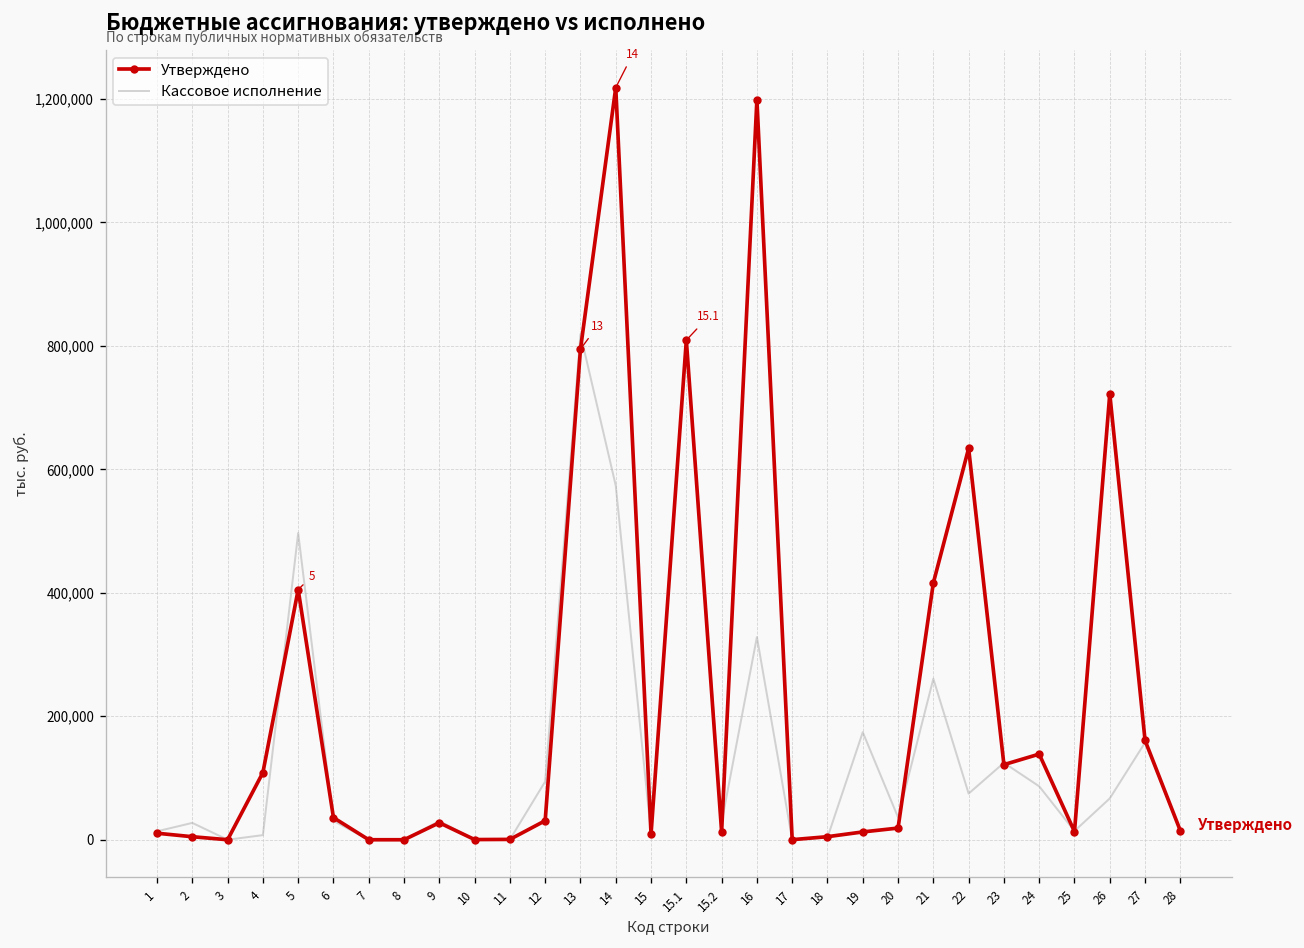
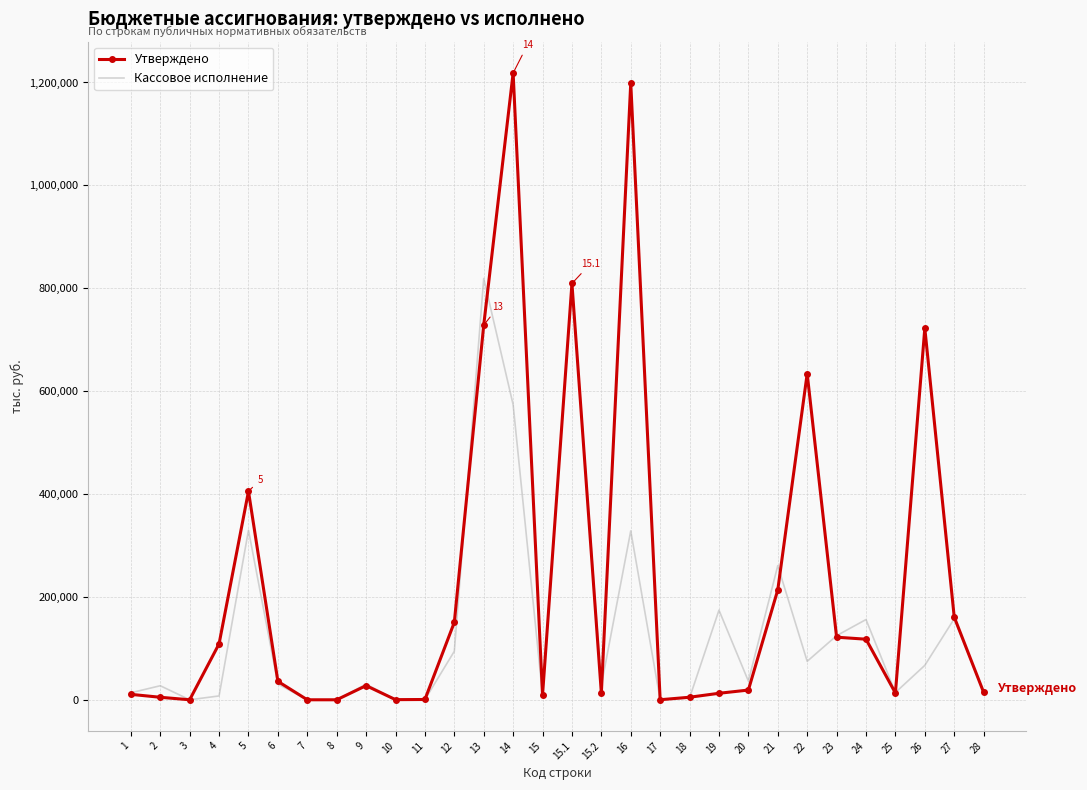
  {
    "Утверждено": {
      "2": "0",
      "4": "110,000",
      "6": "40,000",
-     "12": "30,000",
-     "13": "790,000",
+     "12": "150,000",
+     "13": "730,000",
      "15.2": "10,000",
      "16": "1,200,000",
      "19": "10,000",
      "20": "20,000",
-     "21": "420,000",
+     "21": "210,000",
      "22": "630,000",
-     "24": "140,000",
+     "24": "120,000",
      "26": "720,000"
    },
    "Кассовое исполнение": {
      "2": "30,000",
      "4": "10,000",
-     "5": "500,000",
+     "5": "330,000",
      "6": "30,000",
      "12": "90,000",
      "13": "820,000",
      "14": "570,000",
      "15.2": "30,000",
      "16": "330,000",
      "19": "170,000",
      "20": "40,000",
      "21": "260,000",
      "22": "70,000",
-     "24": "90,000",
+     "24": "160,000",
      "26": "70,000"
    }
  }
